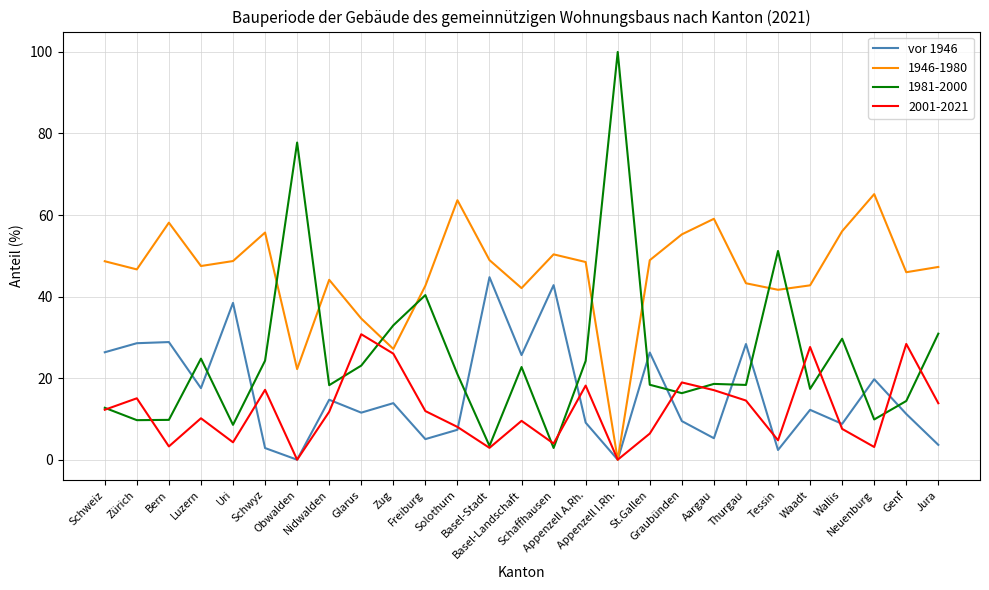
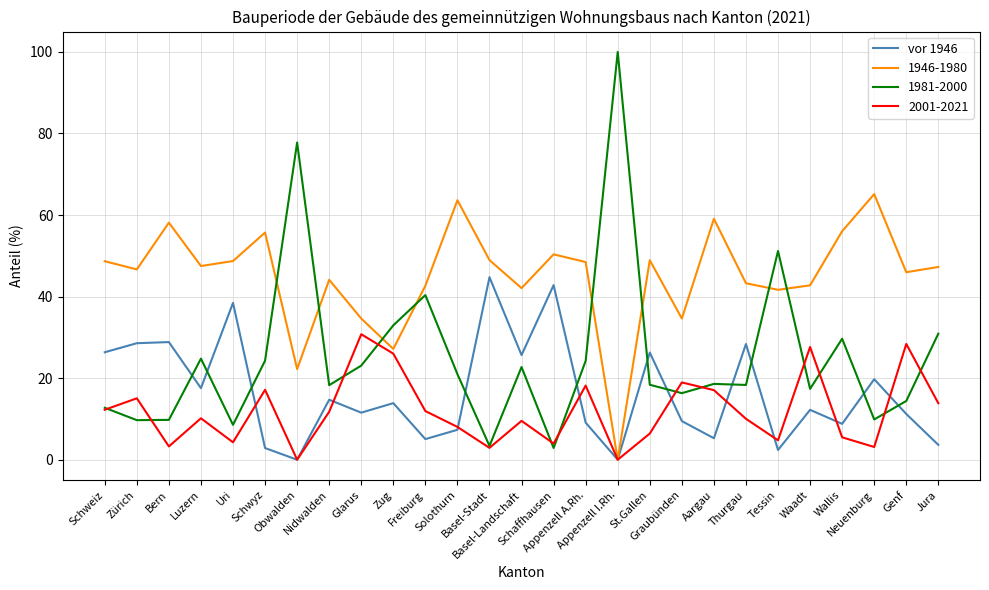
  {
    "vor 1946": {
      "Schweiz": 26,
      "Zürich": 29,
      "Bern": 29,
      "Luzern": 18,
      "Uri": 38,
      "Schwyz": 3,
      "Nidwalden": 15,
      "Glarus": 12,
      "Zug": 14,
      "Freiburg": 5,
      "Solothurn": 7,
      "Basel-Stadt": 45,
      "Basel-Landschaft": 26,
      "Schaffhausen": 43,
      "Appenzell A.Rh.": 9,
      "St.Gallen": 26,
      "Graubünden": 9,
      "Aargau": 5,
      "Thurgau": 28,
      "Tessin": 2,
      "Waadt": 12,
      "Wallis": 9,
      "Neuenburg": 20,
      "Genf": 11,
      "Jura": 4
    },
    "1946-1980": {
      "Schweiz": 49,
      "Zürich": 47,
      "Bern": 58,
      "Luzern": 48,
      "Uri": 49,
      "Schwyz": 56,
      "Obwalden": 22,
      "Nidwalden": 44,
      "Glarus": 35,
      "Zug": 27,
      "Freiburg": 43,
      "Solothurn": 64,
      "Basel-Stadt": 49,
      "Basel-Landschaft": 42,
      "Schaffhausen": 50,
      "Appenzell A.Rh.": 48,
      "St.Gallen": 49,
-     "Graubünden": 55,
+     "Graubünden": 35,
      "Aargau": 59,
      "Thurgau": 43,
      "Tessin": 42,
      "Waadt": 43,
      "Wallis": 56,
      "Neuenburg": 65,
      "Genf": 46,
      "Jura": 47
    },
    "1981-2000": {
      "Zürich": 10,
      "Bern": 10,
      "Luzern": 25,
      "Uri": 9,
      "Schwyz": 24,
      "Obwalden": 78,
      "Nidwalden": 18,
      "Glarus": 23,
      "Zug": 33,
      "Freiburg": 40,
      "Solothurn": 21,
      "Basel-Landschaft": 23,
      "Schaffhausen": 3,
      "Appenzell A.Rh.": 24,
      "Appenzell I.Rh.": 100,
      "St.Gallen": 18,
      "Graubünden": 16,
      "Aargau": 19,
      "Thurgau": 18,
      "Tessin": 51,
      "Waadt": 17,
      "Wallis": 30,
      "Neuenburg": 10,
      "Genf": 14,
      "Jura": 31
    },
    "2001-2021": {
      "Zürich": 15,
      "Bern": 3,
      "Luzern": 10,
      "Uri": 4,
      "Schwyz": 17,
      "Nidwalden": 12,
      "Glarus": 31,
      "Zug": 26,
      "Freiburg": 12,
      "Solothurn": 8,
      "Basel-Landschaft": 10,
      "Schaffhausen": 4,
      "Appenzell A.Rh.": 18,
      "St.Gallen": 6,
      "Graubünden": 19,
      "Aargau": 17,
-     "Thurgau": 15,
+     "Thurgau": 10,
      "Tessin": 5,
      "Waadt": 28,
-     "Wallis": 8,
+     "Wallis": 5,
      "Neuenburg": 3,
      "Genf": 28,
      "Jura": 14
    }
  }
